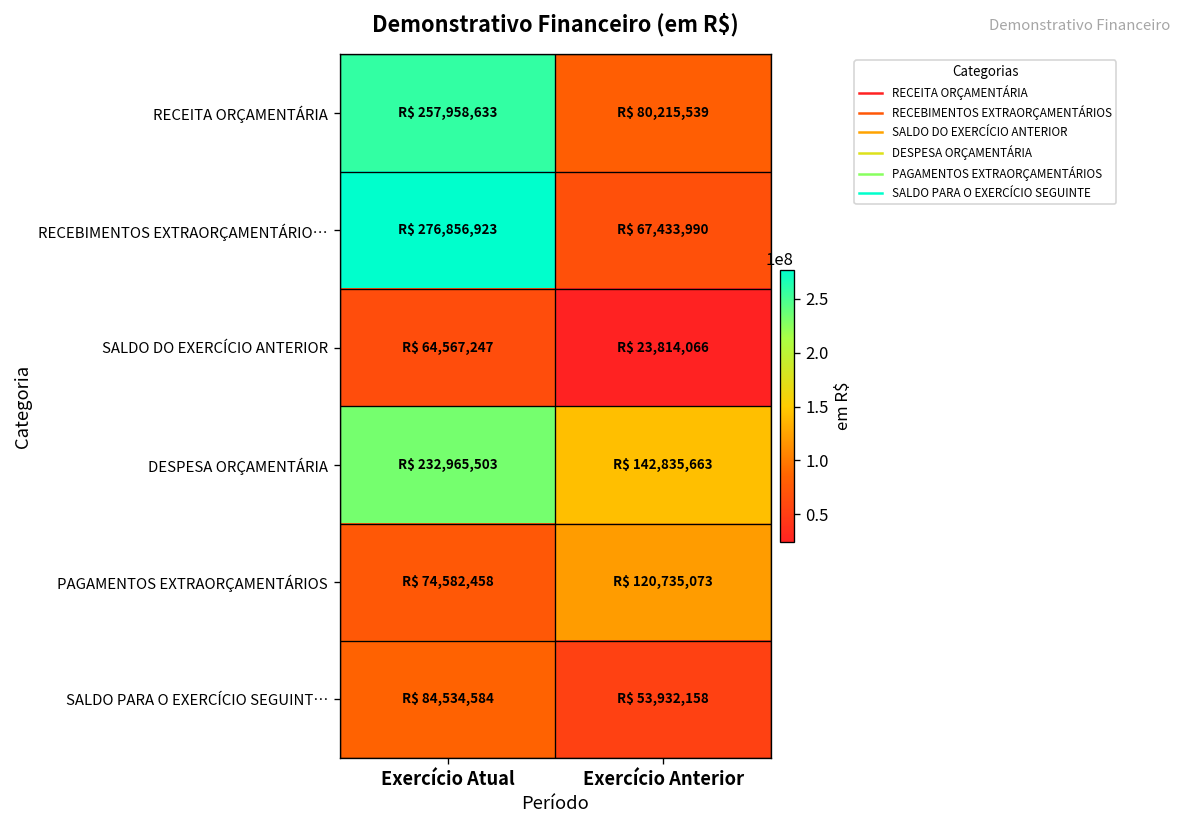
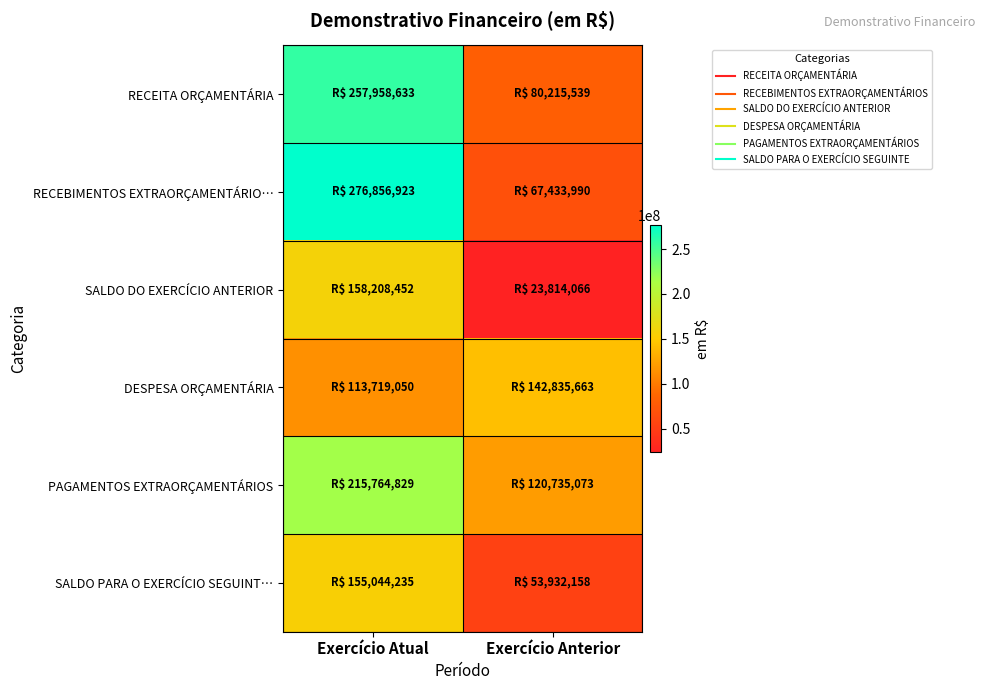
  {
    "RECEITA ORÇAMENTÁRIA": {
      "Exercício Atual": "257,958,633",
      "Exercício Anterior": "80,215,539"
    },
    "RECEBIMENTOS EXTRAORÇAMENTÁRIO…": {
      "Exercício Atual": "276,856,923",
      "Exercício Anterior": "67,433,990"
    },
    "SALDO DO EXERCÍCIO ANTERIOR": {
-     "Exercício Atual": "64,567,247",
+     "Exercício Atual": "158,208,452",
      "Exercício Anterior": "23,814,066"
    },
    "DESPESA ORÇAMENTÁRIA": {
-     "Exercício Atual": "232,965,503",
+     "Exercício Atual": "113,719,050",
      "Exercício Anterior": "142,835,663"
    },
    "PAGAMENTOS EXTRAORÇAMENTÁRIOS": {
-     "Exercício Atual": "74,582,458",
+     "Exercício Atual": "215,764,829",
      "Exercício Anterior": "120,735,073"
    },
    "SALDO PARA O EXERCÍCIO SEGUINT…": {
-     "Exercício Atual": "84,534,584",
+     "Exercício Atual": "155,044,235",
      "Exercício Anterior": "53,932,158"
    }
  }
